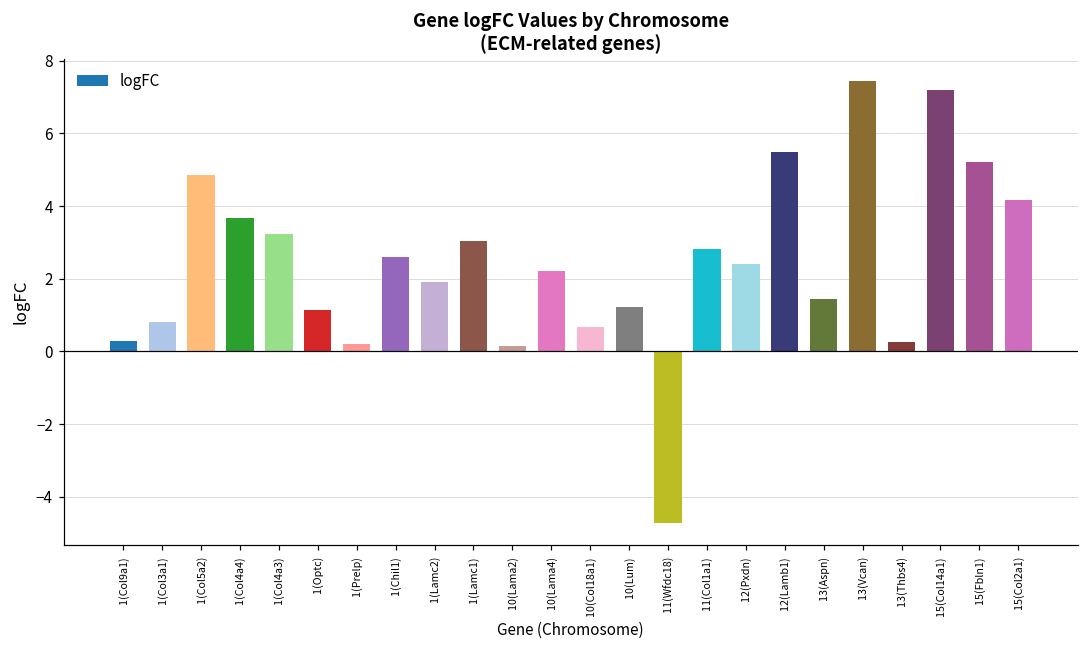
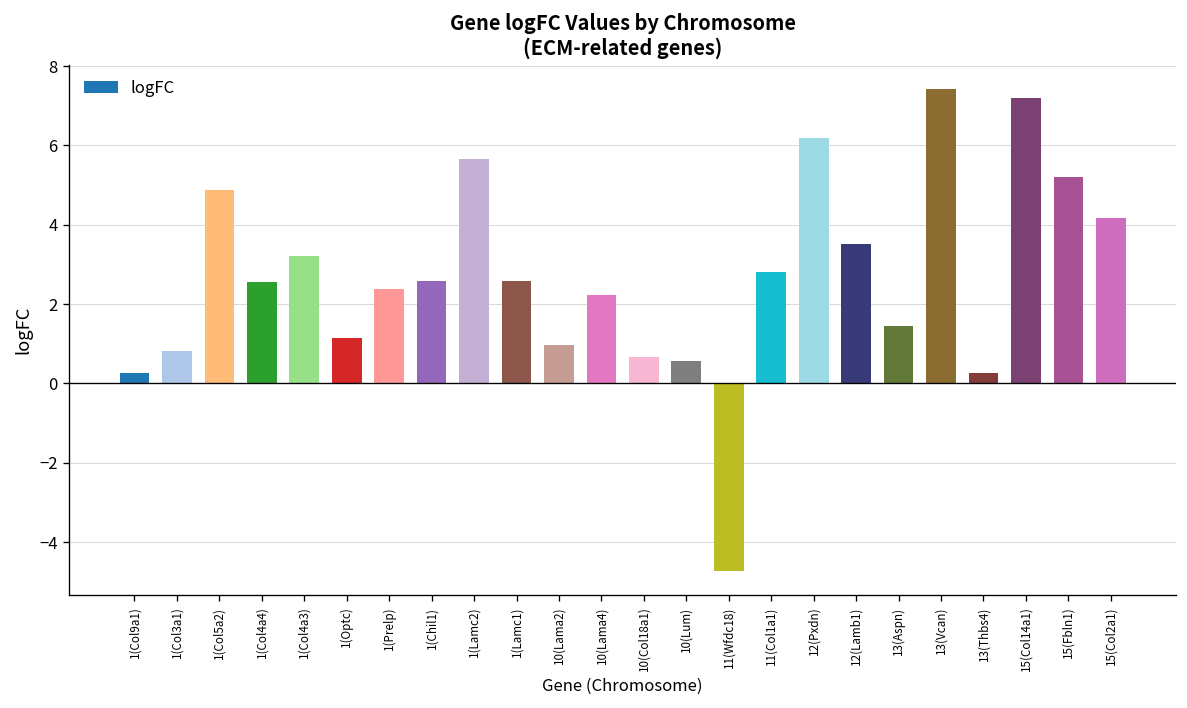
  {
    "1(Col9a1)": 0.3,
    "1(Col3a1)": 0.8,
    "1(Col5a2)": 4.9,
-   "1(Col4a4)": 3.7,
+   "1(Col4a4)": 2.5,
    "1(Col4a3)": 3.2,
    "1(Optc)": 1.1,
-   "1(Prelp)": 0.2,
+   "1(Prelp)": 2.4,
    "1(Chil1)": 2.6,
-   "1(Lamc2)": 1.9,
-   "1(Lamc1)": 3.0,
-   "10(Lama2)": 0.2,
+   "1(Lamc2)": 5.6,
+   "1(Lamc1)": 2.6,
+   "10(Lama2)": 1.0,
    "10(Lama4)": 2.2,
    "10(Col18a1)": 0.7,
-   "10(Lum)": 1.2,
+   "10(Lum)": 0.6,
    "11(Wfdc18)": -4.7,
    "11(Col1a1)": 2.8,
-   "12(Pxdn)": 2.4,
-   "12(Lamb1)": 5.5,
+   "12(Pxdn)": 6.2,
+   "12(Lamb1)": 3.5,
    "13(Aspn)": 1.5,
    "13(Vcan)": 7.4,
    "13(Thbs4)": 0.3,
    "15(Col14a1)": 7.2,
    "15(Fbln1)": 5.2,
    "15(Col2a1)": 4.2
  }
